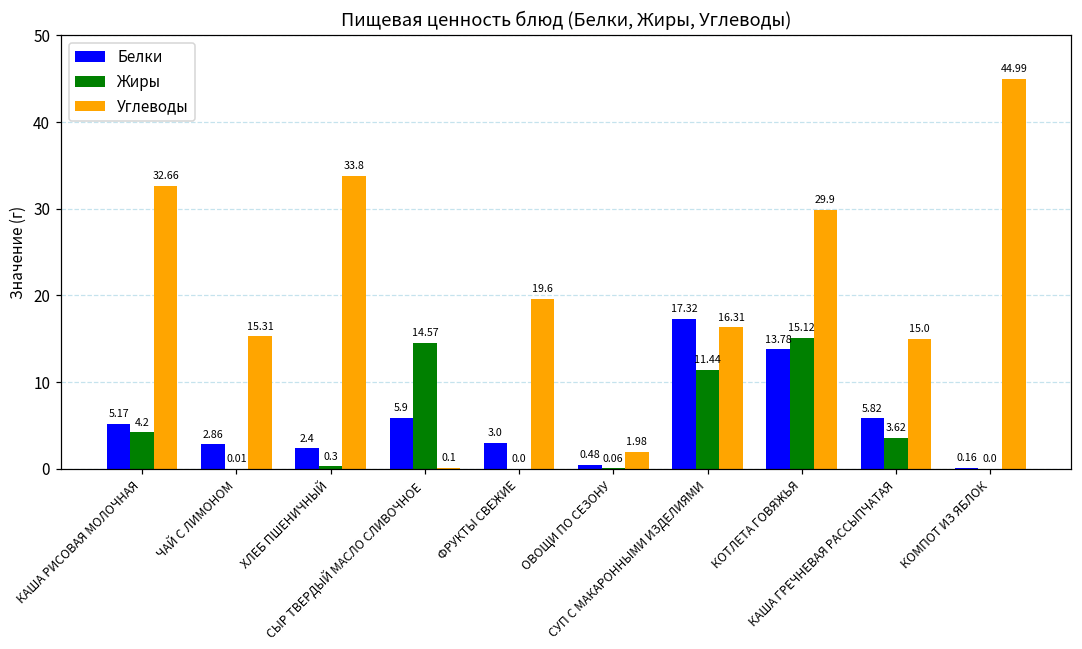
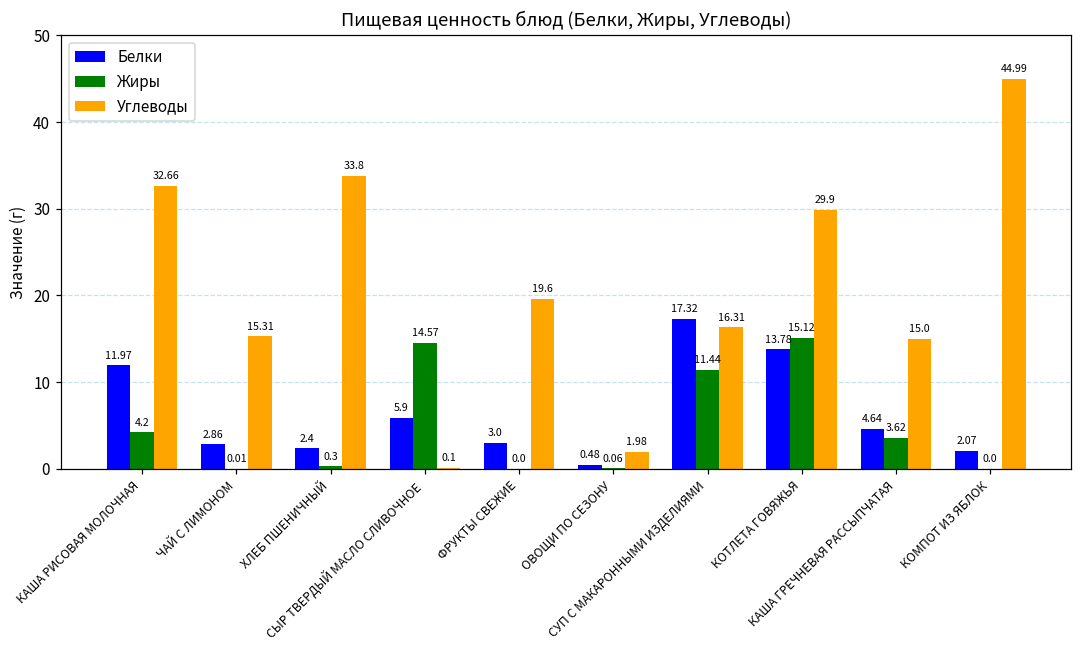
  {
    "Белки": {
-     "КАША РИСОВАЯ МОЛОЧНАЯ": 5.17,
+     "КАША РИСОВАЯ МОЛОЧНАЯ": 11.97,
      "ЧАЙ С ЛИМОНОМ": 2.86,
      "ХЛЕБ ПШЕНИЧНЫЙ": 2.4,
      "СЫР ТВЕРДЫЙ МАСЛО СЛИВОЧНОЕ": 5.9,
      "ФРУКТЫ СВЕЖИЕ": 3.0,
      "ОВОЩИ ПО СЕЗОНУ": 0.48,
      "СУП С МАКАРОННЫМИ ИЗДЕЛИЯМИ": 17.32,
      "КОТЛЕТА ГОВЯЖЬЯ": 13.78,
-     "КАША ГРЕЧНЕВАЯ РАССЫПЧАТАЯ": 5.82,
-     "КОМПОТ ИЗ ЯБЛОК": 0.16
+     "КАША ГРЕЧНЕВАЯ РАССЫПЧАТАЯ": 4.64,
+     "КОМПОТ ИЗ ЯБЛОК": 2.07
    },
    "Жиры": {
      "КАША РИСОВАЯ МОЛОЧНАЯ": 4.2,
      "ЧАЙ С ЛИМОНОМ": 0.01,
      "ХЛЕБ ПШЕНИЧНЫЙ": 0.3,
      "СЫР ТВЕРДЫЙ МАСЛО СЛИВОЧНОЕ": 14.57,
      "ФРУКТЫ СВЕЖИЕ": 0.0,
      "ОВОЩИ ПО СЕЗОНУ": 0.06,
      "СУП С МАКАРОННЫМИ ИЗДЕЛИЯМИ": 11.44,
      "КОТЛЕТА ГОВЯЖЬЯ": 15.12,
      "КАША ГРЕЧНЕВАЯ РАССЫПЧАТАЯ": 3.62,
      "КОМПОТ ИЗ ЯБЛОК": 0.0
    },
    "Углеводы": {
      "КАША РИСОВАЯ МОЛОЧНАЯ": 32.66,
      "ЧАЙ С ЛИМОНОМ": 15.31,
      "ХЛЕБ ПШЕНИЧНЫЙ": 33.8,
      "СЫР ТВЕРДЫЙ МАСЛО СЛИВОЧНОЕ": 0.1,
      "ФРУКТЫ СВЕЖИЕ": 19.6,
      "ОВОЩИ ПО СЕЗОНУ": 1.98,
      "СУП С МАКАРОННЫМИ ИЗДЕЛИЯМИ": 16.31,
      "КОТЛЕТА ГОВЯЖЬЯ": 29.9,
      "КАША ГРЕЧНЕВАЯ РАССЫПЧАТАЯ": 15.0,
      "КОМПОТ ИЗ ЯБЛОК": 44.99
    }
  }
